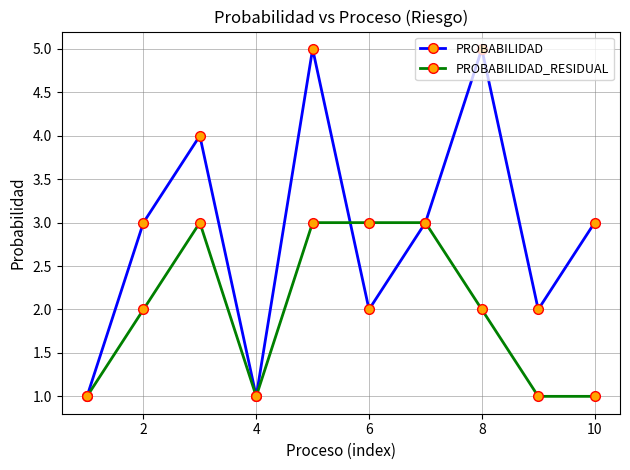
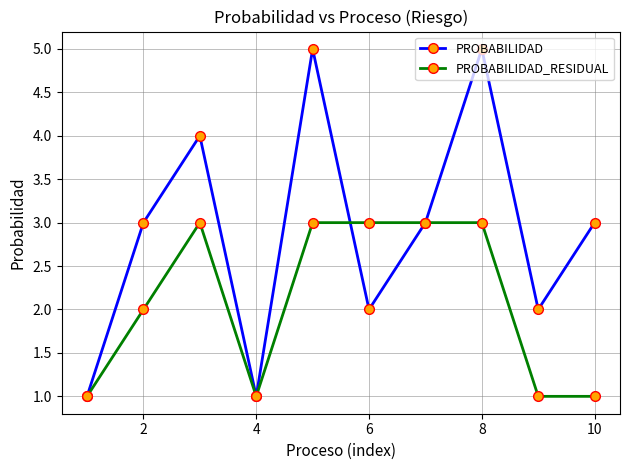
  {
    "PROBABILIDAD": {
      "2": 3,
      "6": 2,
      "10": 3
    },
    "PROBABILIDAD_RESIDUAL": {
      "2": 2,
      "6": 3,
-     "8": 2,
+     "8": 3,
      "10": 1
    }
  }
